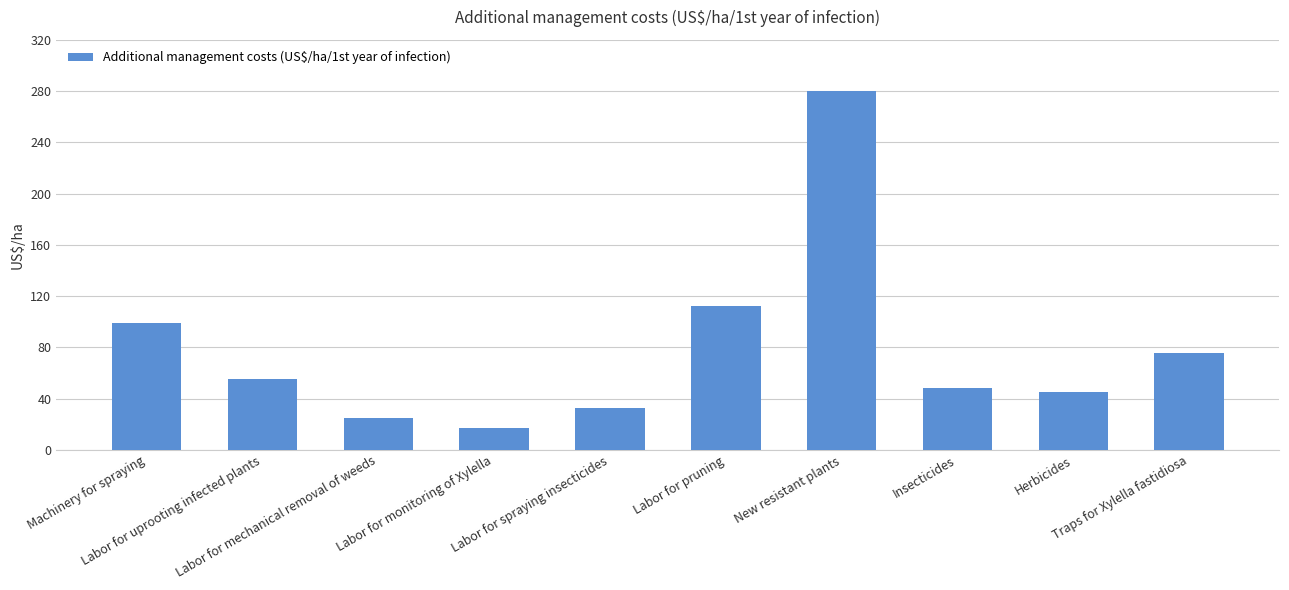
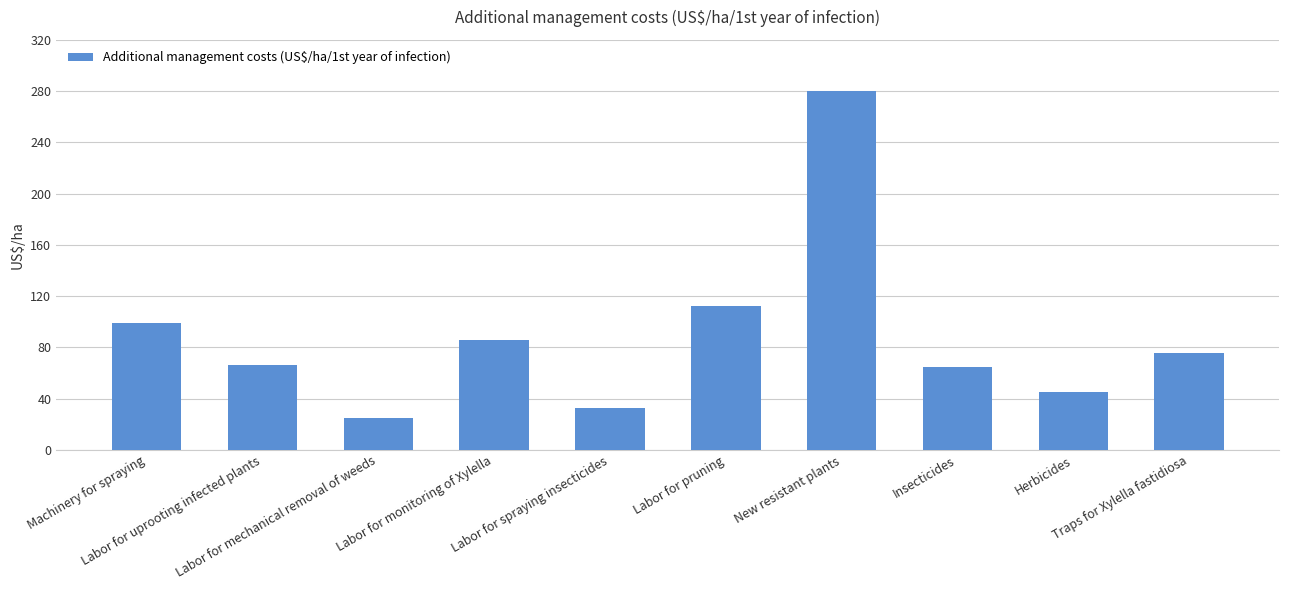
  {
    "Machinery for spraying": 99,
-   "Labor for uprooting infected plants": 55,
+   "Labor for uprooting infected plants": 66,
    "Labor for mechanical removal of weeds": 25,
-   "Labor for monitoring of Xylella": 17,
+   "Labor for monitoring of Xylella": 86,
    "Labor for spraying insecticides": 33,
    "Labor for pruning": 112,
    "New resistant plants": 280,
-   "Insecticides": 48,
+   "Insecticides": 65,
    "Herbicides": 45,
    "Traps for Xylella fastidiosa": 76
  }
